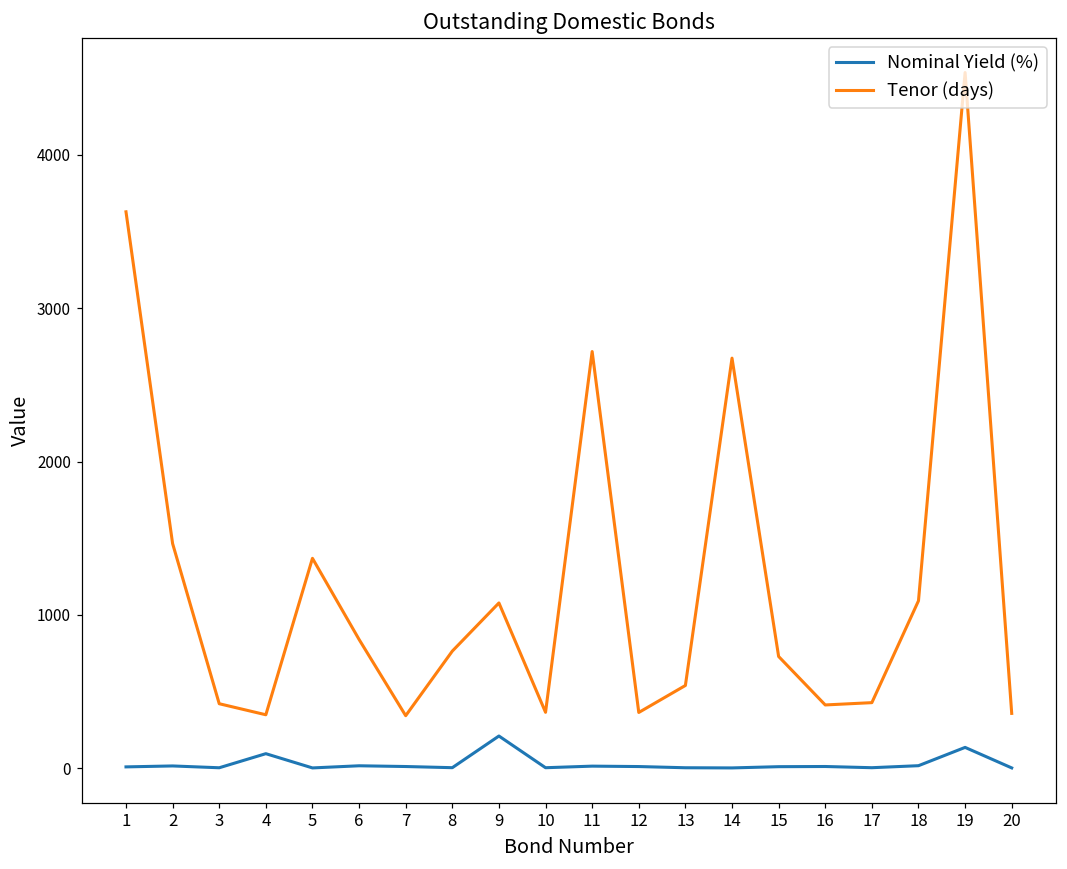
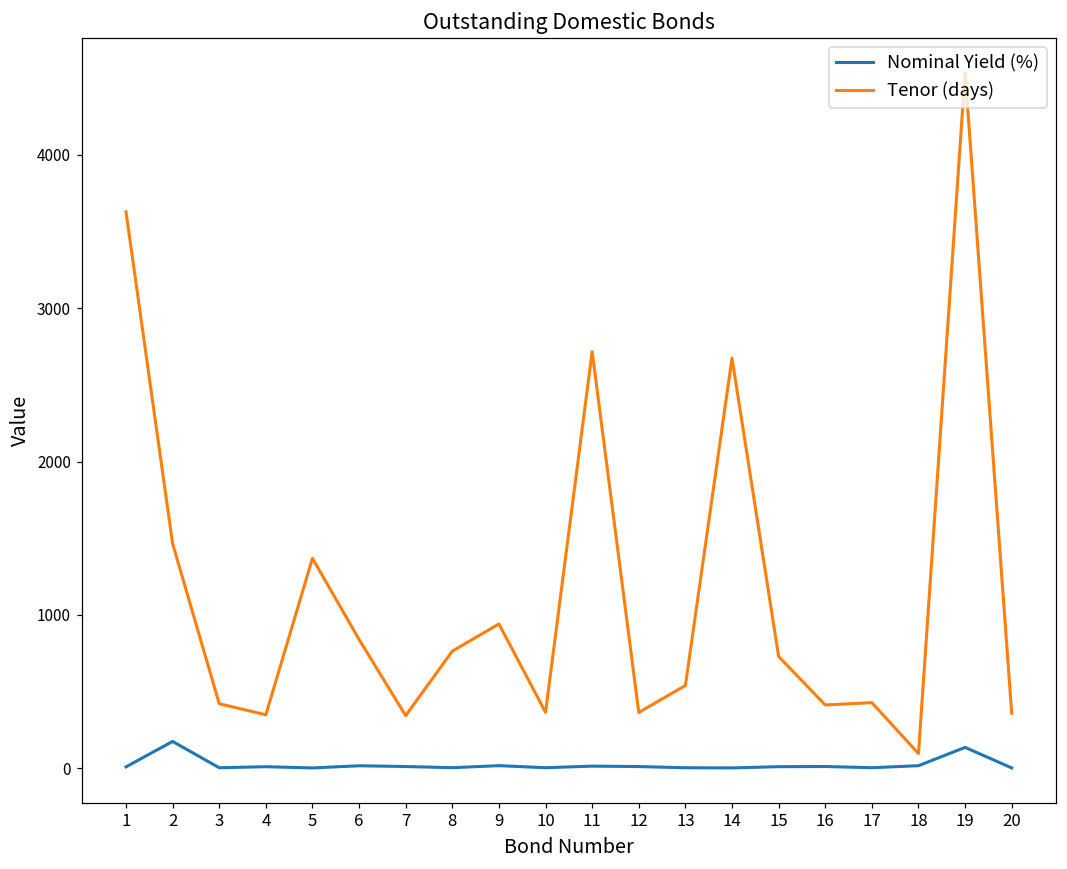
  {
    "Nominal Yield (%)": {
      "1": 10,
-     "2": 20,
+     "2": 180,
      "3": 0,
-     "4": 100,
+     "4": 10,
      "5": 0,
      "6": 20,
      "7": 10,
      "8": 0,
-     "9": 210,
+     "9": 20,
      "10": 0,
      "11": 10,
      "12": 10,
      "13": 0,
      "14": 0,
      "15": 10,
      "16": 10,
      "17": 0,
      "18": 20,
      "19": 140,
      "20": 0
    },
    "Tenor (days)": {
      "1": 3630,
      "2": 1470,
      "3": 420,
      "4": 350,
      "5": 1370,
      "6": 840,
      "7": 340,
      "8": 760,
-     "9": 1080,
+     "9": 940,
      "10": 370,
      "11": 2720,
      "12": 360,
      "13": 540,
      "14": 2670,
      "15": 730,
      "16": 410,
      "17": 430,
-     "18": 1090,
+     "18": 100,
      "20": 360
    }
  }
